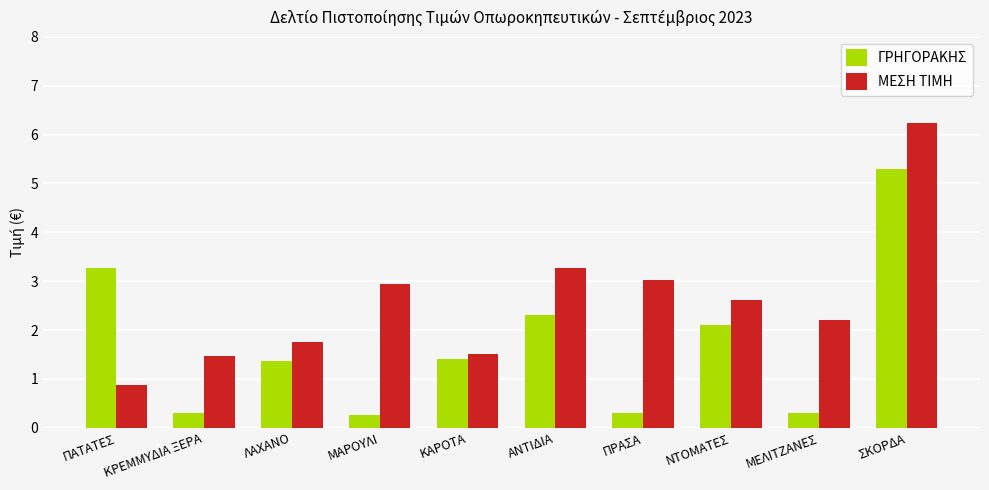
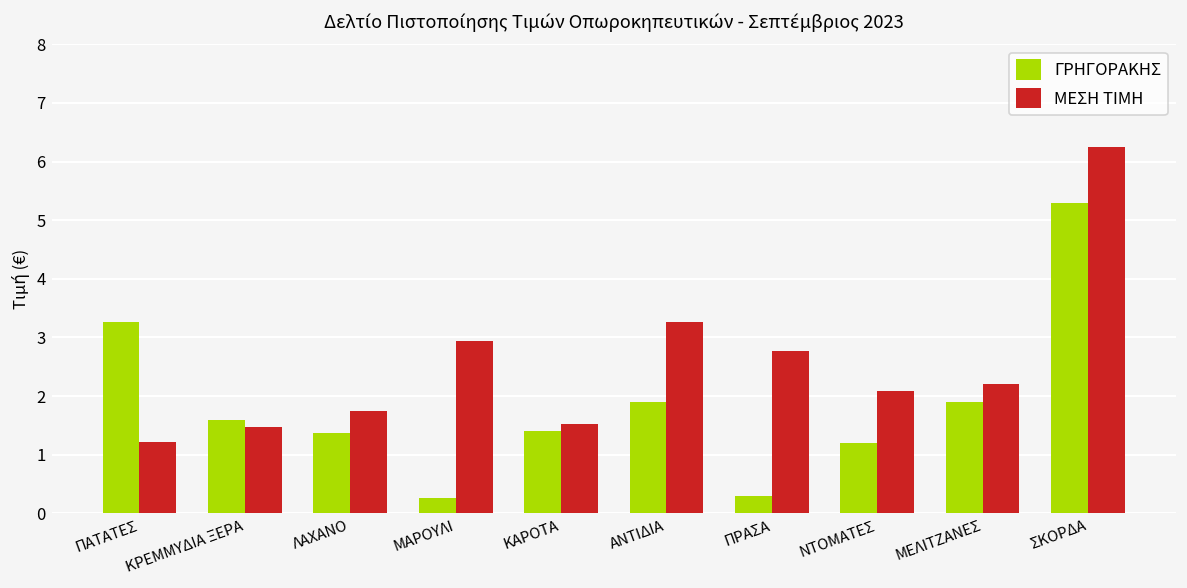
  {
    "ΓΡΗΓΟΡΑΚΗΣ": {
      "ΠΑΤΑΤΕΣ": 3.3,
-     "ΚΡΕΜΜΥΔΙΑ ΞΕΡΑ": 0.3,
+     "ΚΡΕΜΜΥΔΙΑ ΞΕΡΑ": 1.6,
      "ΛΑΧΑΝΟ": 1.4,
      "ΜΑΡΟΥΛΙ": 0.3,
      "ΚΑΡΟΤΑ": 1.4,
-     "ΑΝΤΙΔΙΑ": 2.3,
+     "ΑΝΤΙΔΙΑ": 1.9,
      "ΠΡΑΣΑ": 0.3,
-     "ΝΤΟΜΑΤΕΣ": 2.1,
-     "ΜΕΛΙΤΖΑΝΕΣ": 0.3,
+     "ΝΤΟΜΑΤΕΣ": 1.2,
+     "ΜΕΛΙΤΖΑΝΕΣ": 1.9,
      "ΣΚΟΡΔΑ": 5.3
    },
    "ΜΕΣΗ ΤΙΜΗ": {
-     "ΠΑΤΑΤΕΣ": 0.9,
+     "ΠΑΤΑΤΕΣ": 1.2,
      "ΚΡΕΜΜΥΔΙΑ ΞΕΡΑ": 1.5,
      "ΛΑΧΑΝΟ": 1.7,
      "ΜΑΡΟΥΛΙ": 2.9,
      "ΚΑΡΟΤΑ": 1.5,
      "ΑΝΤΙΔΙΑ": 3.3,
-     "ΠΡΑΣΑ": 3.0,
-     "ΝΤΟΜΑΤΕΣ": 2.6,
+     "ΠΡΑΣΑ": 2.8,
+     "ΝΤΟΜΑΤΕΣ": 2.1,
      "ΜΕΛΙΤΖΑΝΕΣ": 2.2,
      "ΣΚΟΡΔΑ": 6.2
    }
  }
